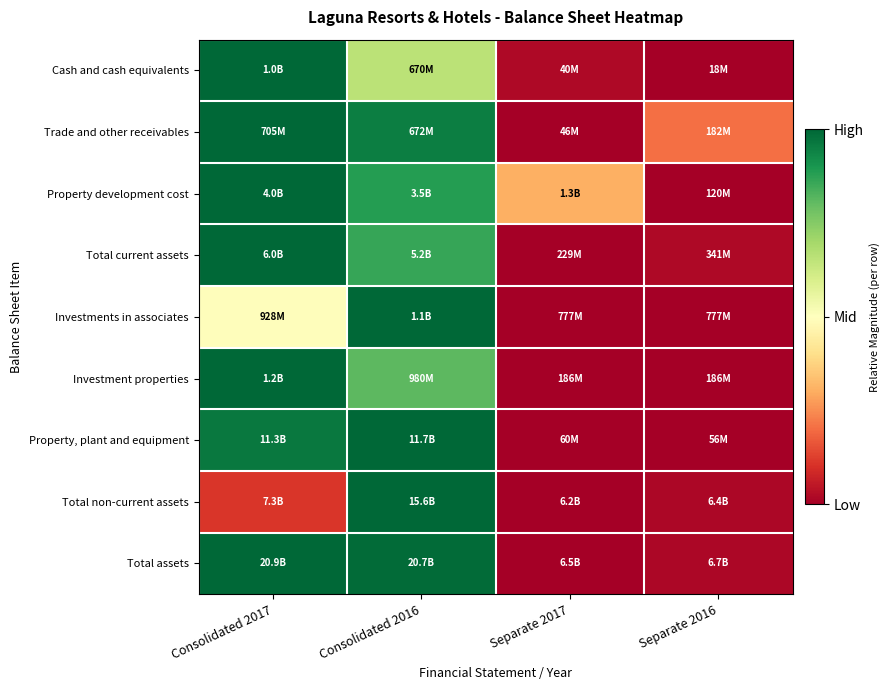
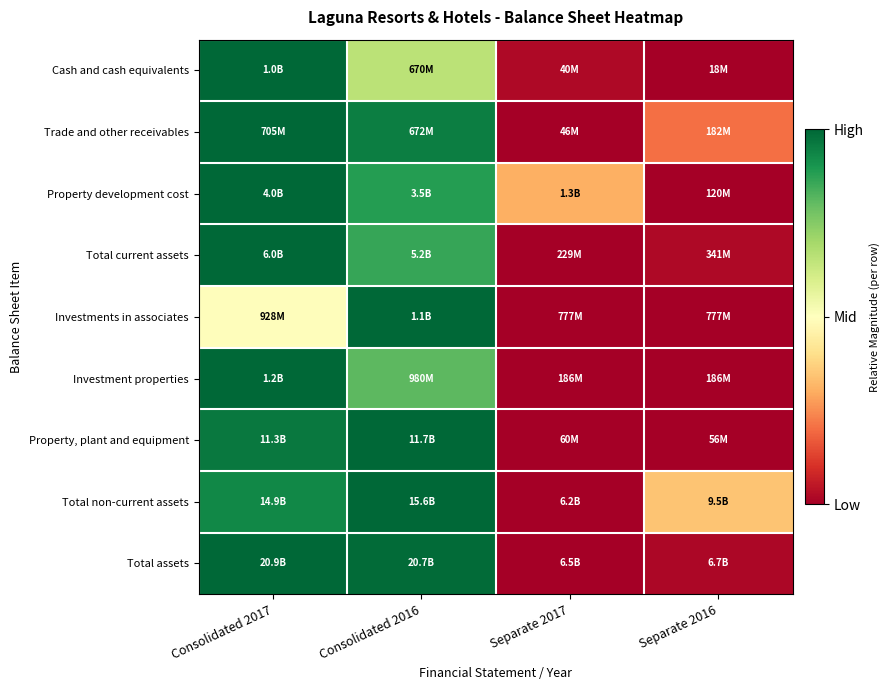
  {
    "Cash and cash equivalents": {
      "Consolidated 2017": "1.0B",
      "Consolidated 2016": "670M",
      "Separate 2017": "40M",
      "Separate 2016": "18M"
    },
    "Trade and other receivables": {
      "Consolidated 2017": "705M",
      "Consolidated 2016": "672M",
      "Separate 2017": "46M",
      "Separate 2016": "182M"
    },
    "Property development cost": {
      "Consolidated 2017": "4.0B",
      "Consolidated 2016": "3.5B",
      "Separate 2017": "1.3B",
      "Separate 2016": "120M"
    },
    "Total current assets": {
      "Consolidated 2017": "6.0B",
      "Consolidated 2016": "5.2B",
      "Separate 2017": "229M",
      "Separate 2016": "341M"
    },
    "Investments in associates": {
      "Consolidated 2017": "928M",
      "Consolidated 2016": "1.1B",
      "Separate 2017": "777M",
      "Separate 2016": "777M"
    },
    "Investment properties": {
      "Consolidated 2017": "1.2B",
      "Consolidated 2016": "980M",
      "Separate 2017": "186M",
      "Separate 2016": "186M"
    },
    "Property, plant and equipment": {
      "Consolidated 2017": "11.3B",
      "Consolidated 2016": "11.7B",
      "Separate 2017": "60M",
      "Separate 2016": "56M"
    },
    "Total non-current assets": {
-     "Consolidated 2017": "7.3B",
+     "Consolidated 2017": "14.9B",
      "Consolidated 2016": "15.6B",
      "Separate 2017": "6.2B",
-     "Separate 2016": "6.4B"
+     "Separate 2016": "9.5B"
    },
    "Total assets": {
      "Consolidated 2017": "20.9B",
      "Consolidated 2016": "20.7B",
      "Separate 2017": "6.5B",
      "Separate 2016": "6.7B"
    }
  }
